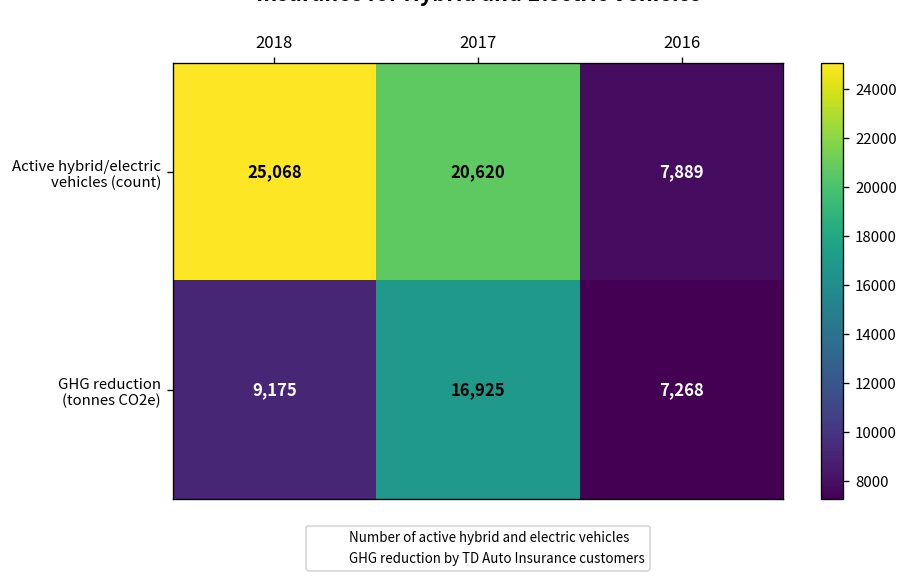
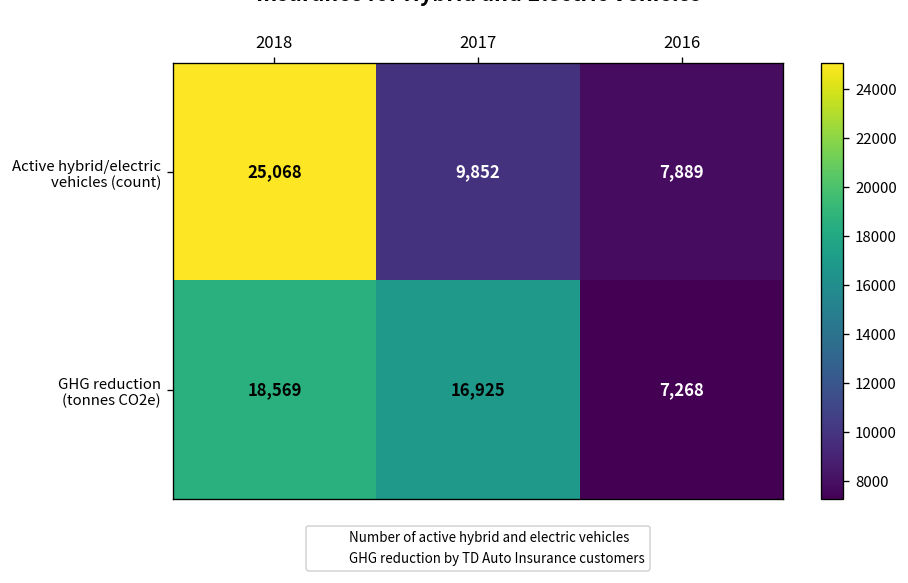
  {
    "Active hybrid/electric vehicles (count)": {
      "2018": "25,068",
-     "2017": "20,620",
+     "2017": "9,852",
      "2016": "7,889"
    },
    "GHG reduction (tonnes CO2e)": {
-     "2018": "9,175",
+     "2018": "18,569",
      "2017": "16,925",
      "2016": "7,268"
    }
  }
